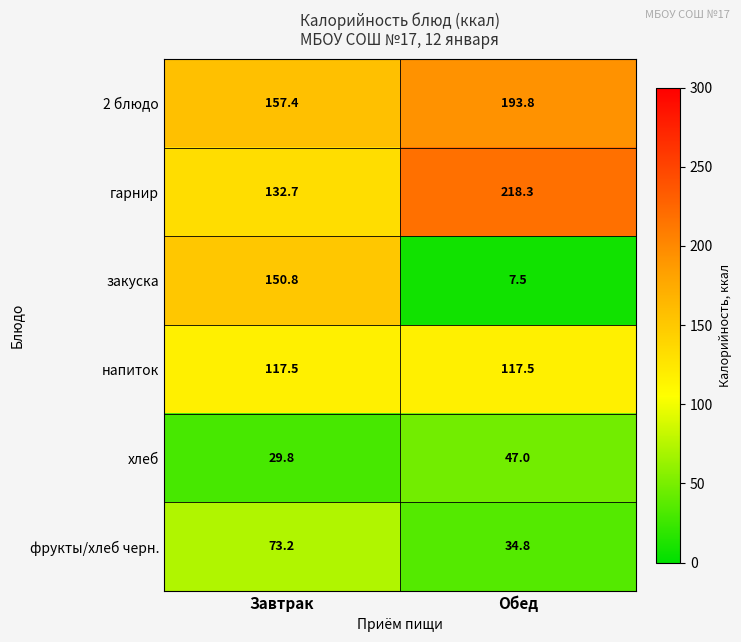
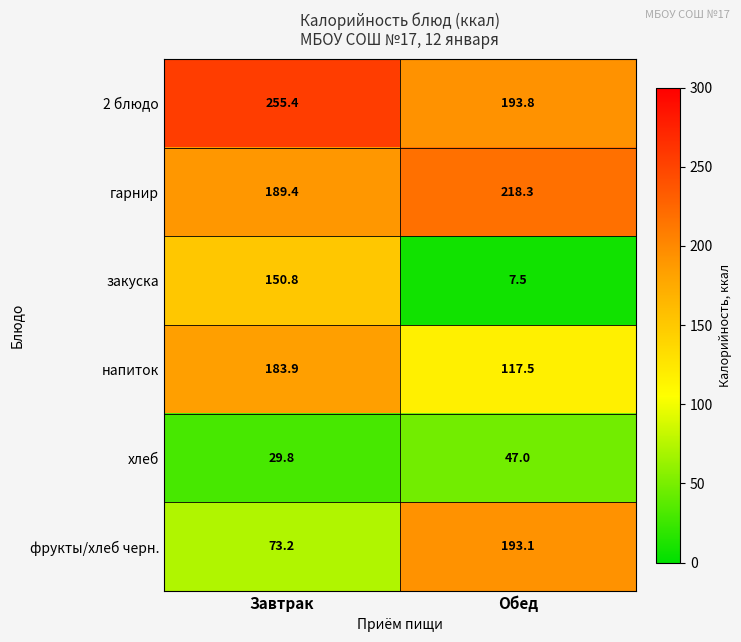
  {
    "2 блюдо": {
-     "Завтрак": 157.4,
+     "Завтрак": 255.4,
      "Обед": 193.8
    },
    "гарнир": {
-     "Завтрак": 132.7,
+     "Завтрак": 189.4,
      "Обед": 218.3
    },
    "закуска": {
      "Завтрак": 150.8,
      "Обед": 7.5
    },
    "напиток": {
-     "Завтрак": 117.5,
+     "Завтрак": 183.9,
      "Обед": 117.5
    },
    "хлеб": {
      "Завтрак": 29.8,
      "Обед": 47.0
    },
    "фрукты/хлеб черн.": {
      "Завтрак": 73.2,
-     "Обед": 34.8
+     "Обед": 193.1
    }
  }
